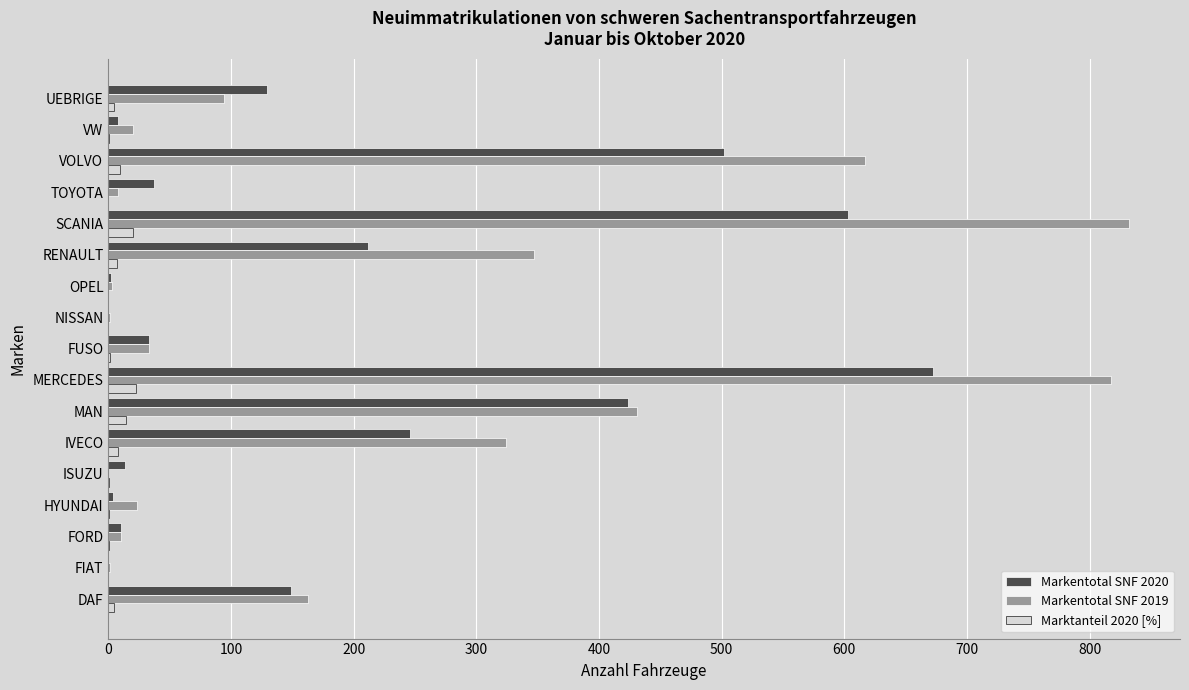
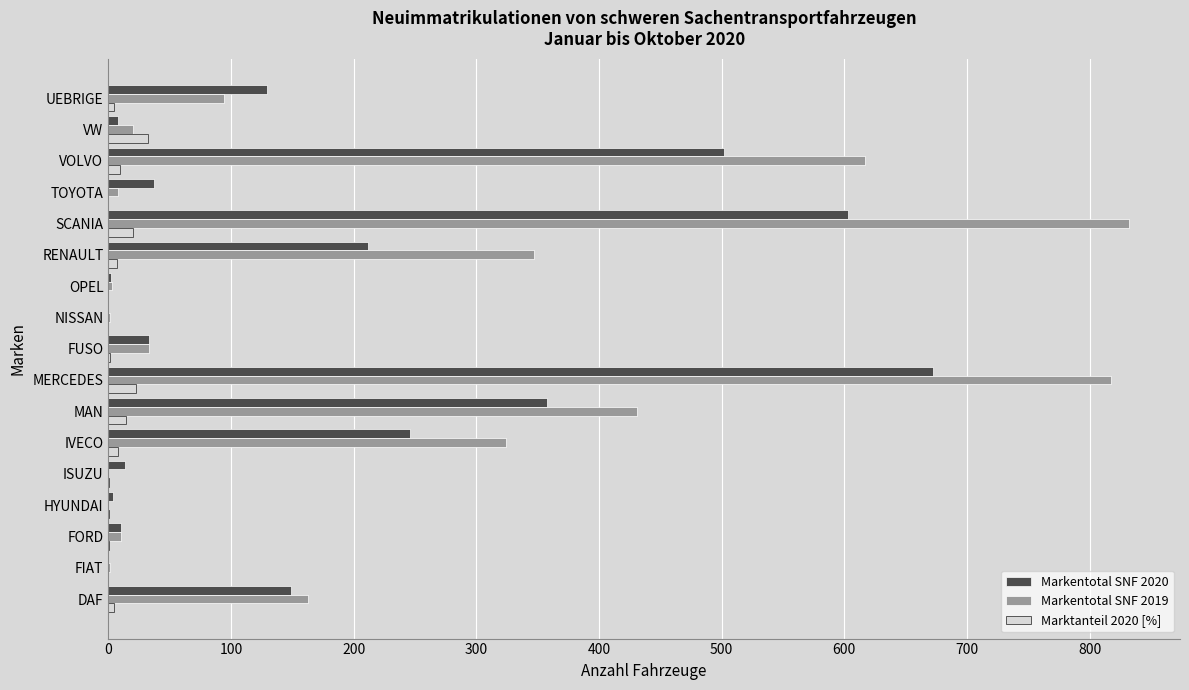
  {
    "Markentotal SNF 2020": {
      "UEBRIGE": 129,
      "VW": 8,
      "VOLVO": 502,
      "TOYOTA": 37,
      "SCANIA": 603,
      "RENAULT": 212,
      "NISSAN": 0,
      "FUSO": 33,
      "MERCEDES": 672,
-     "MAN": 424,
+     "MAN": 358,
      "IVECO": 246,
      "ISUZU": 14,
      "HYUNDAI": 4,
      "FORD": 10,
      "FIAT": 0,
      "DAF": 149
    },
    "Markentotal SNF 2019": {
      "UEBRIGE": 94,
      "VW": 20,
      "VOLVO": 617,
      "TOYOTA": 8,
      "SCANIA": 832,
      "RENAULT": 347,
      "OPEL": 3,
      "FUSO": 33,
      "MERCEDES": 817,
      "MAN": 431,
      "IVECO": 324,
      "ISUZU": 0,
-     "HYUNDAI": 23,
+     "HYUNDAI": 0,
      "FORD": 10,
      "DAF": 163
    },
    "Marktanteil 2020 [%]": {
      "UEBRIGE": 4,
-     "VW": 0,
+     "VW": 33,
      "VOLVO": 9,
      "TOYOTA": 0,
      "SCANIA": 20,
      "RENAULT": 7,
      "NISSAN": 0,
      "MERCEDES": 22,
      "MAN": 14,
      "IVECO": 8,
      "FIAT": 0,
      "DAF": 5
    }
  }
